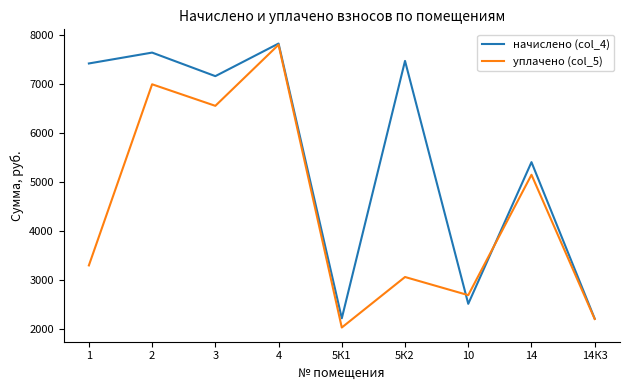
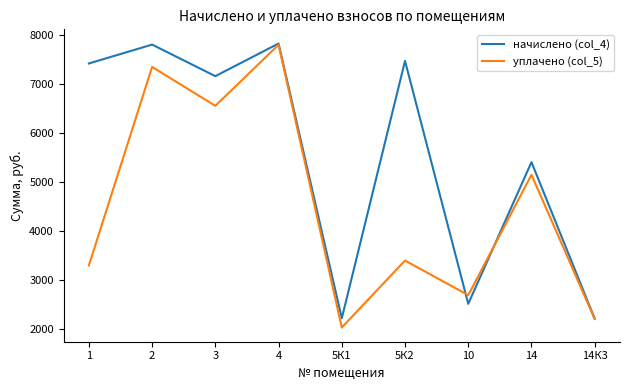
  {
    "начислено (col_4)": {
      "1": 7400,
-     "2": 7600,
+     "2": 7800,
      "3": 7200,
      "5К1": 2200,
      "5К2": 7500,
      "10": 2500,
      "14": 5400
    },
    "уплачено (col_5)": {
      "1": 3300,
-     "2": 7000,
+     "2": 7300,
      "3": 6500,
      "5К1": 2000,
-     "5К2": 3100,
+     "5К2": 3400,
      "10": 2700,
      "14": 5100
    }
  }
